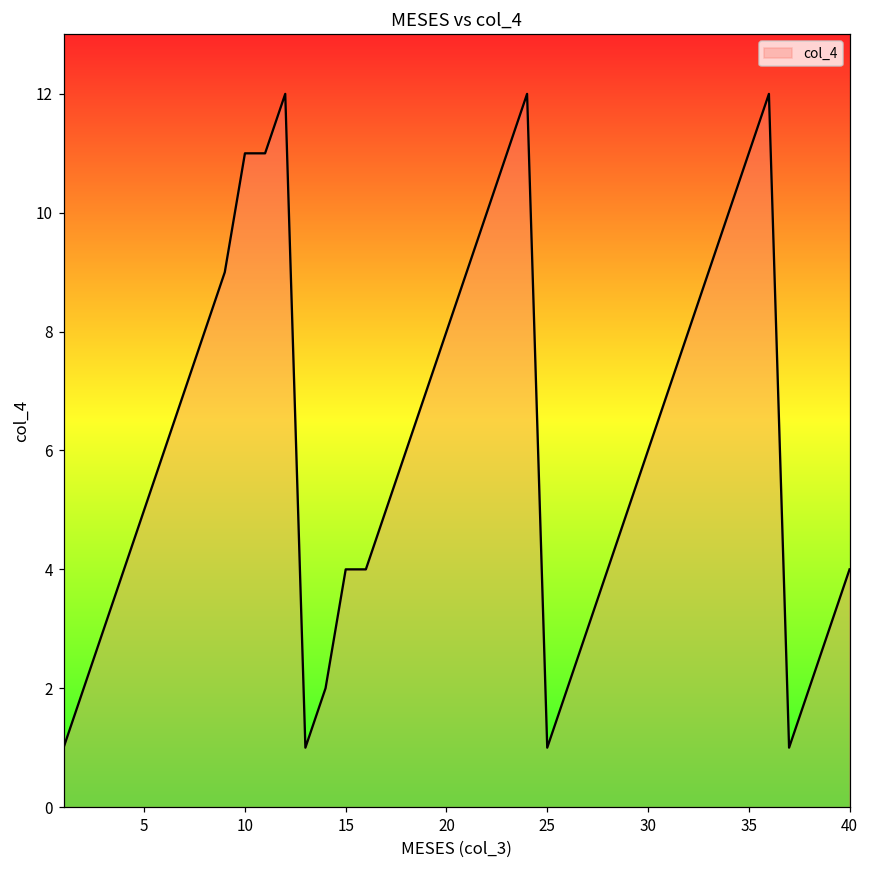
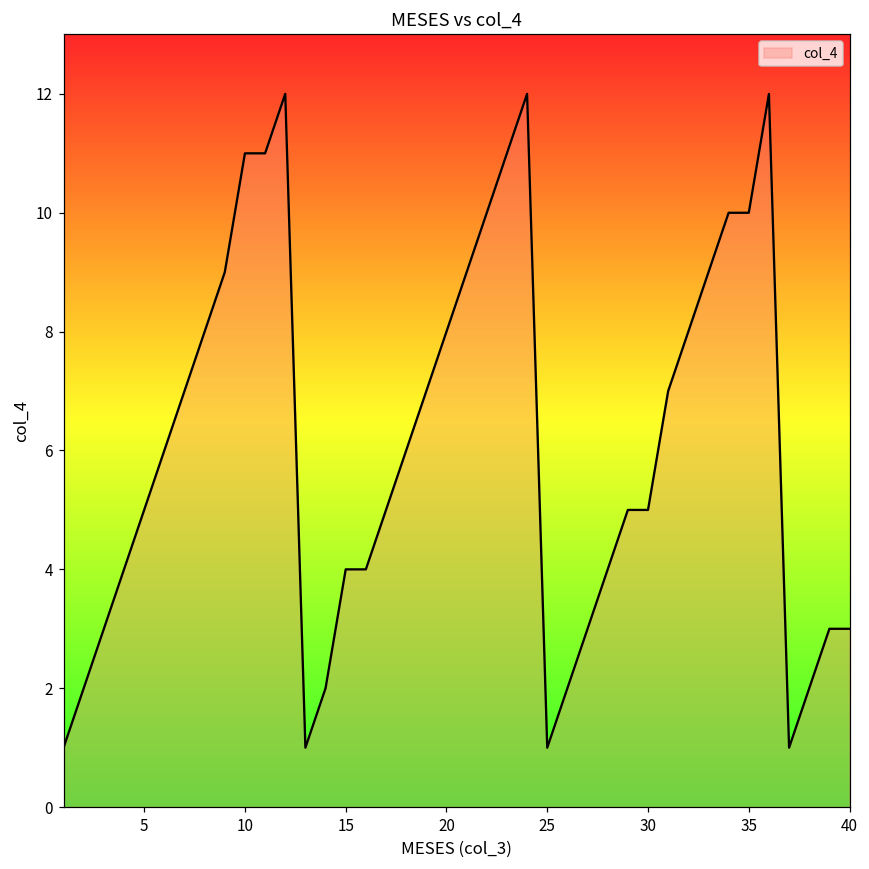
  {
    "5": 5,
    "10": 11,
    "15": 4,
    "20": 8,
    "25": 1,
-   "30": 6,
-   "35": 11,
-   "40": 4
+   "30": 5,
+   "35": 10,
+   "40": 3
  }
